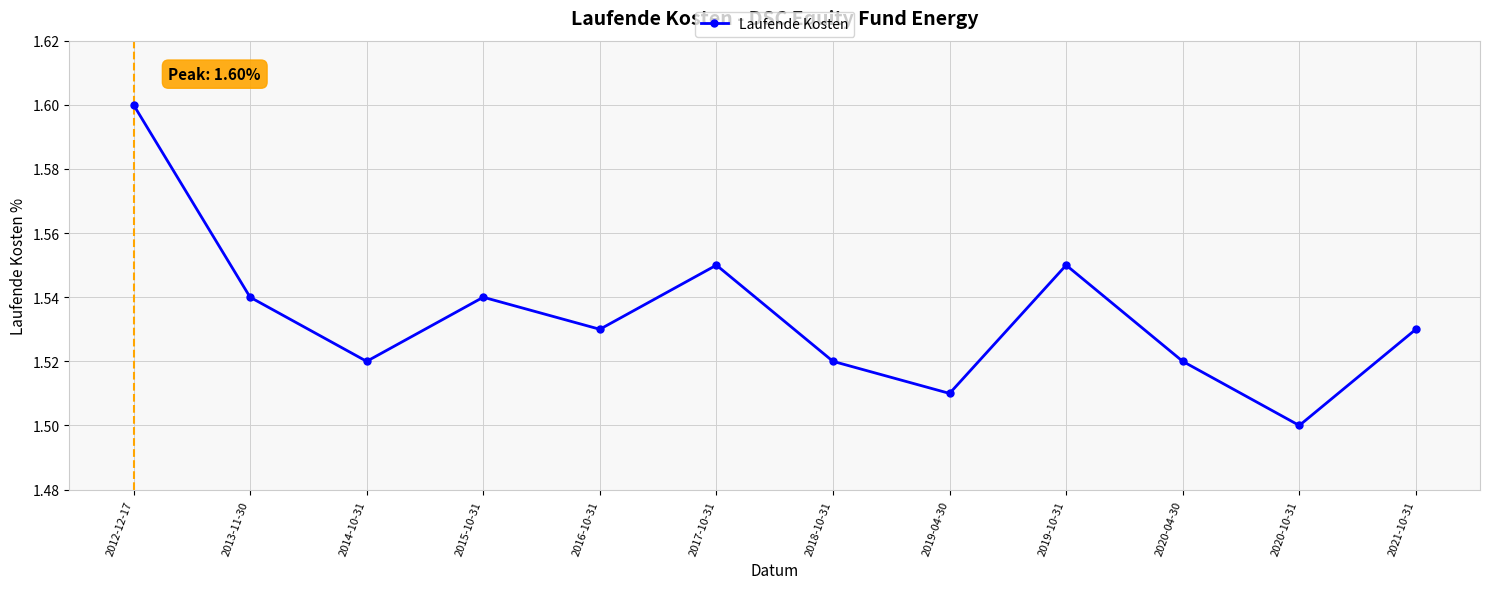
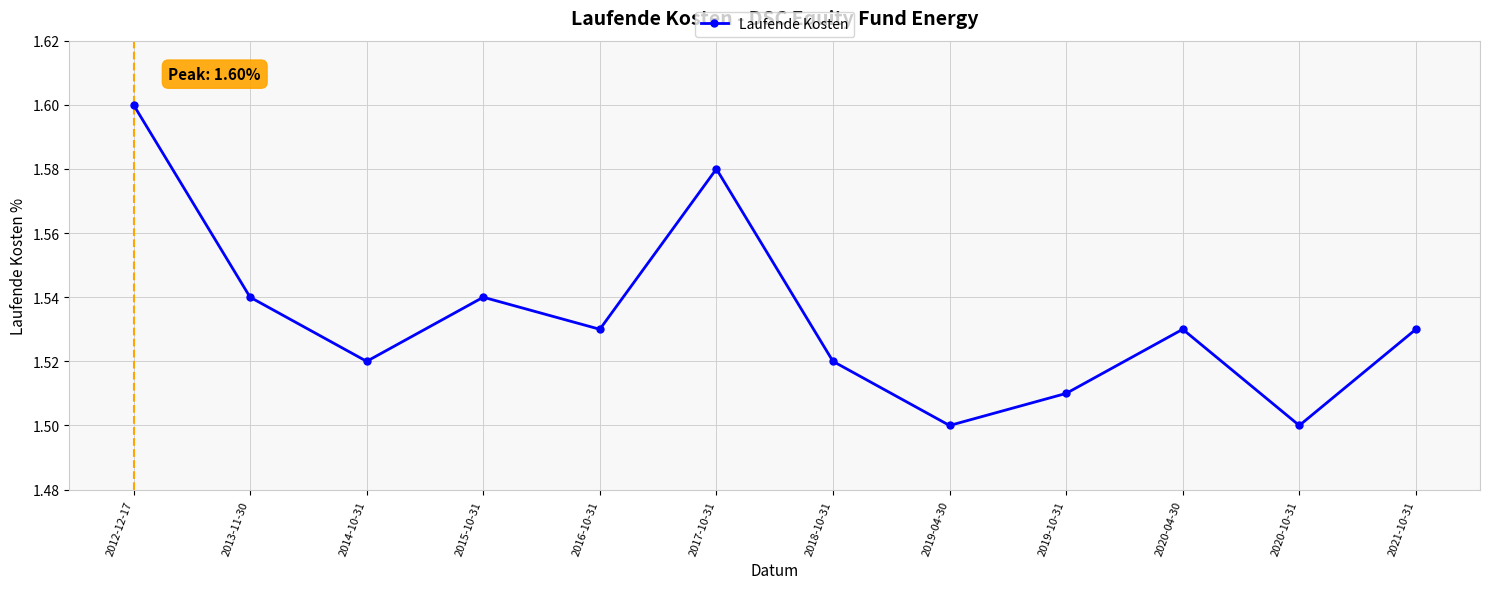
  {
    "2012-12-17": 1.60,
    "2013-11-30": 1.54,
    "2014-10-31": 1.52,
    "2015-10-31": 1.54,
    "2016-10-31": 1.53,
-   "2017-10-31": 1.55,
+   "2017-10-31": 1.58,
    "2018-10-31": 1.52,
-   "2019-04-30": 1.51,
-   "2019-10-31": 1.55,
-   "2020-04-30": 1.52,
+   "2019-04-30": 1.50,
+   "2019-10-31": 1.51,
+   "2020-04-30": 1.53,
    "2020-10-31": 1.50,
    "2021-10-31": 1.53
  }
